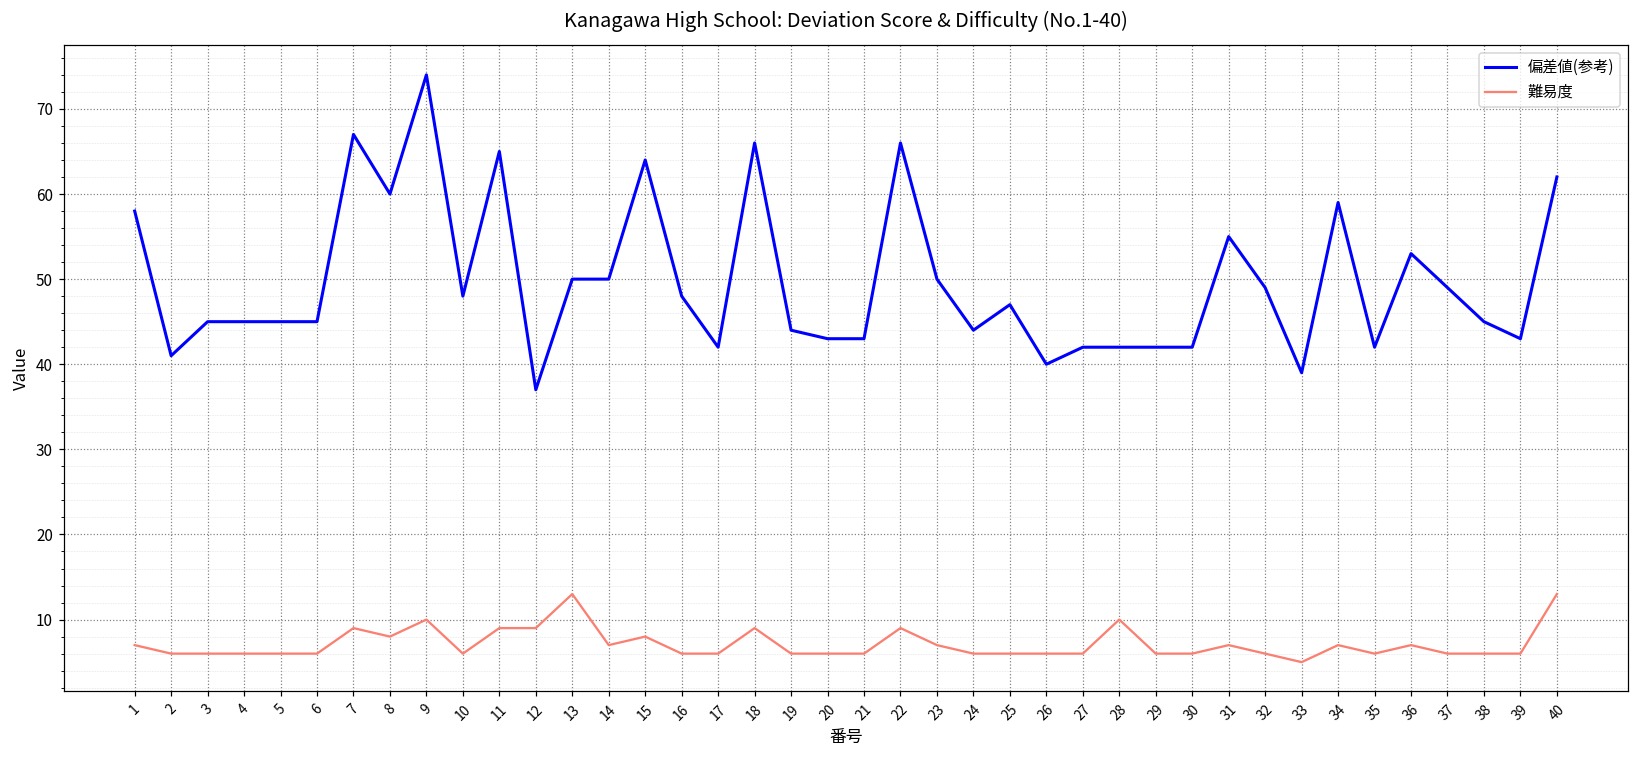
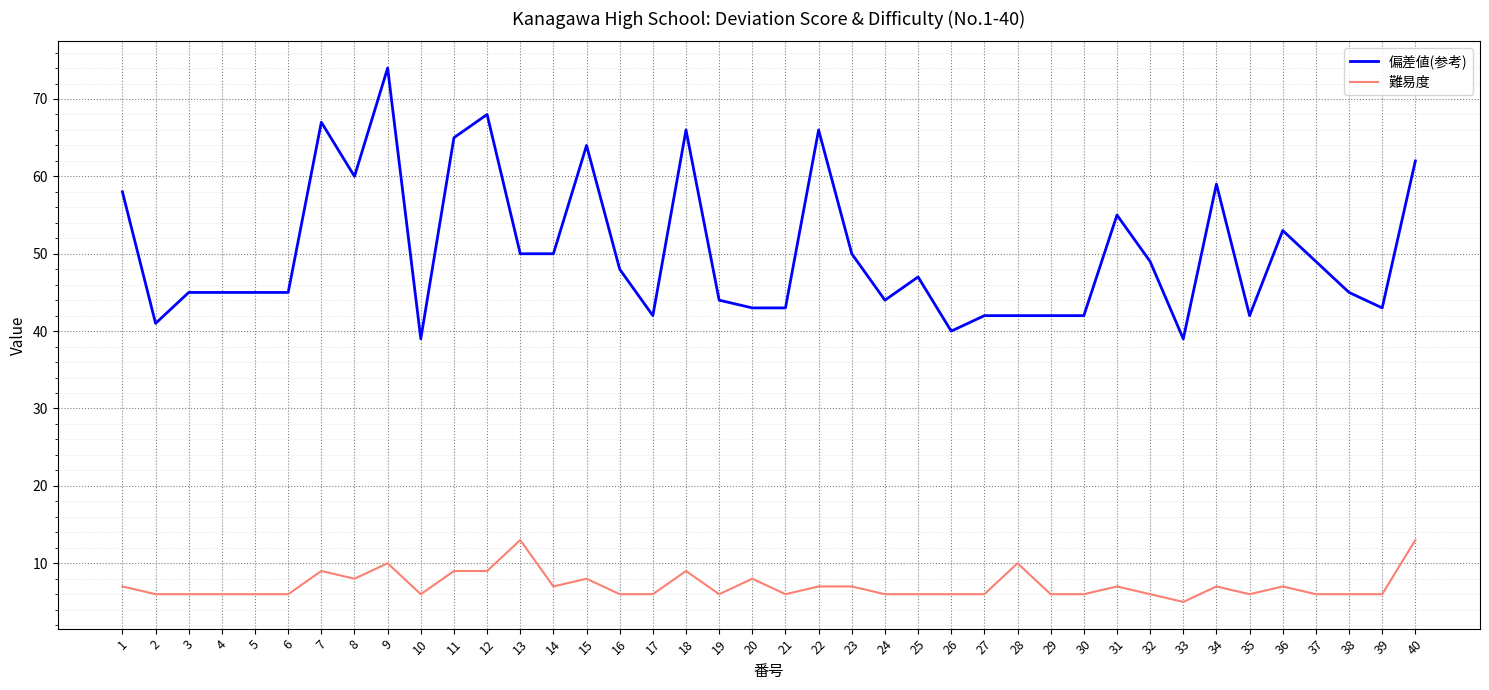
  {
    "偏差値(参考)": {
      "1": 58,
      "2": 41,
      "3": 45,
      "4": 45,
      "5": 45,
      "6": 45,
      "7": 67,
      "8": 60,
      "9": 74,
-     "10": 48,
+     "10": 39,
      "11": 65,
-     "12": 37,
+     "12": 68,
      "13": 50,
      "14": 50,
      "15": 64,
      "16": 48,
      "17": 42,
      "18": 66,
      "19": 44,
      "20": 43,
      "21": 43,
      "22": 66,
      "23": 50,
      "24": 44,
      "25": 47,
      "26": 40,
      "27": 42,
      "28": 42,
      "29": 42,
      "30": 42,
      "31": 55,
      "32": 49,
      "33": 39,
      "34": 59,
      "35": 42,
      "36": 53,
      "37": 49,
      "38": 45,
      "39": 43,
      "40": 62
    },
    "難易度": {
      "1": 7,
      "2": 6,
      "3": 6,
      "4": 6,
      "5": 6,
      "6": 6,
      "7": 9,
      "8": 8,
      "9": 10,
      "10": 6,
      "11": 9,
      "12": 9,
      "13": 13,
      "14": 7,
      "15": 8,
      "16": 6,
      "17": 6,
      "18": 9,
      "19": 6,
-     "20": 6,
+     "20": 8,
      "21": 6,
-     "22": 9,
+     "22": 7,
      "23": 7,
      "24": 6,
      "25": 6,
      "26": 6,
      "27": 6,
      "28": 10,
      "29": 6,
      "30": 6,
      "31": 7,
      "32": 6,
      "33": 5,
      "34": 7,
      "35": 6,
      "36": 7,
      "37": 6,
      "38": 6,
      "39": 6,
      "40": 13
    }
  }
